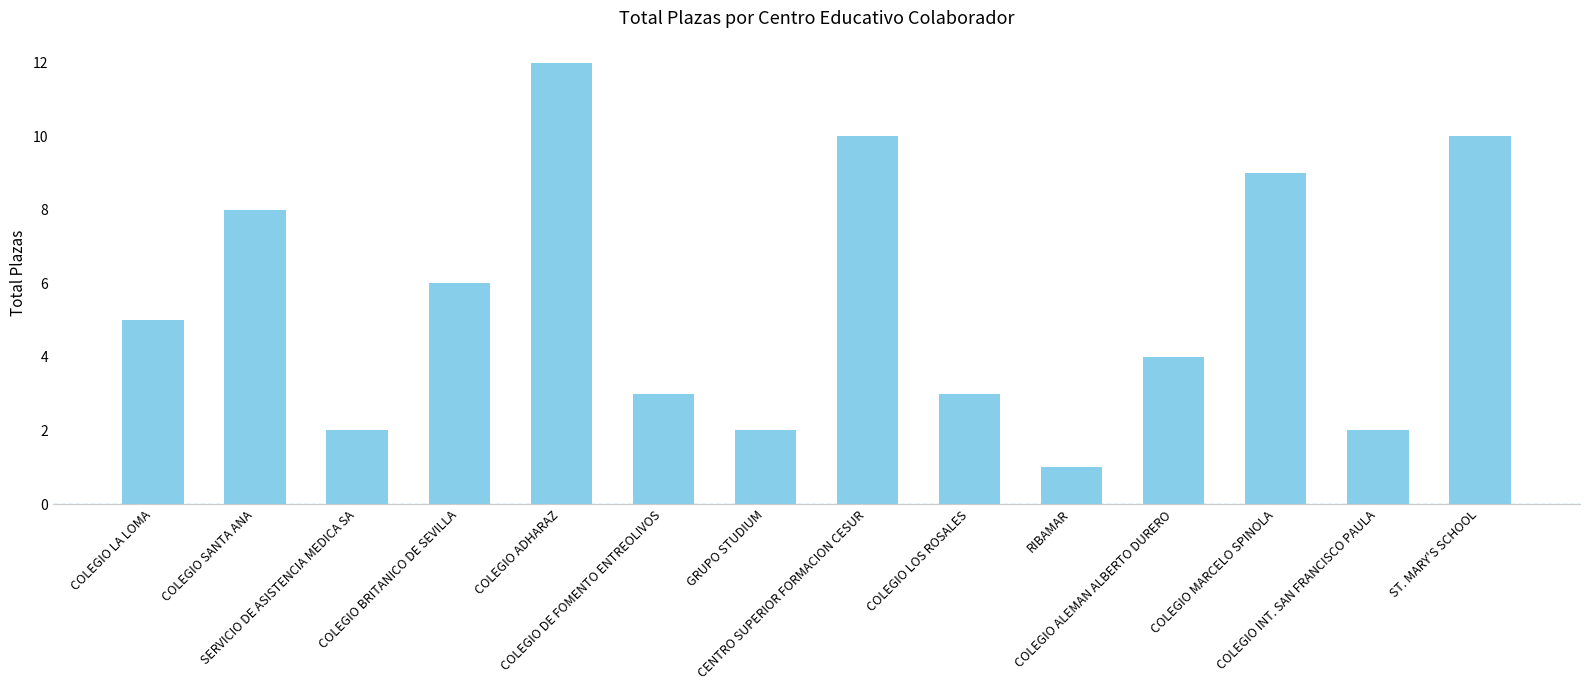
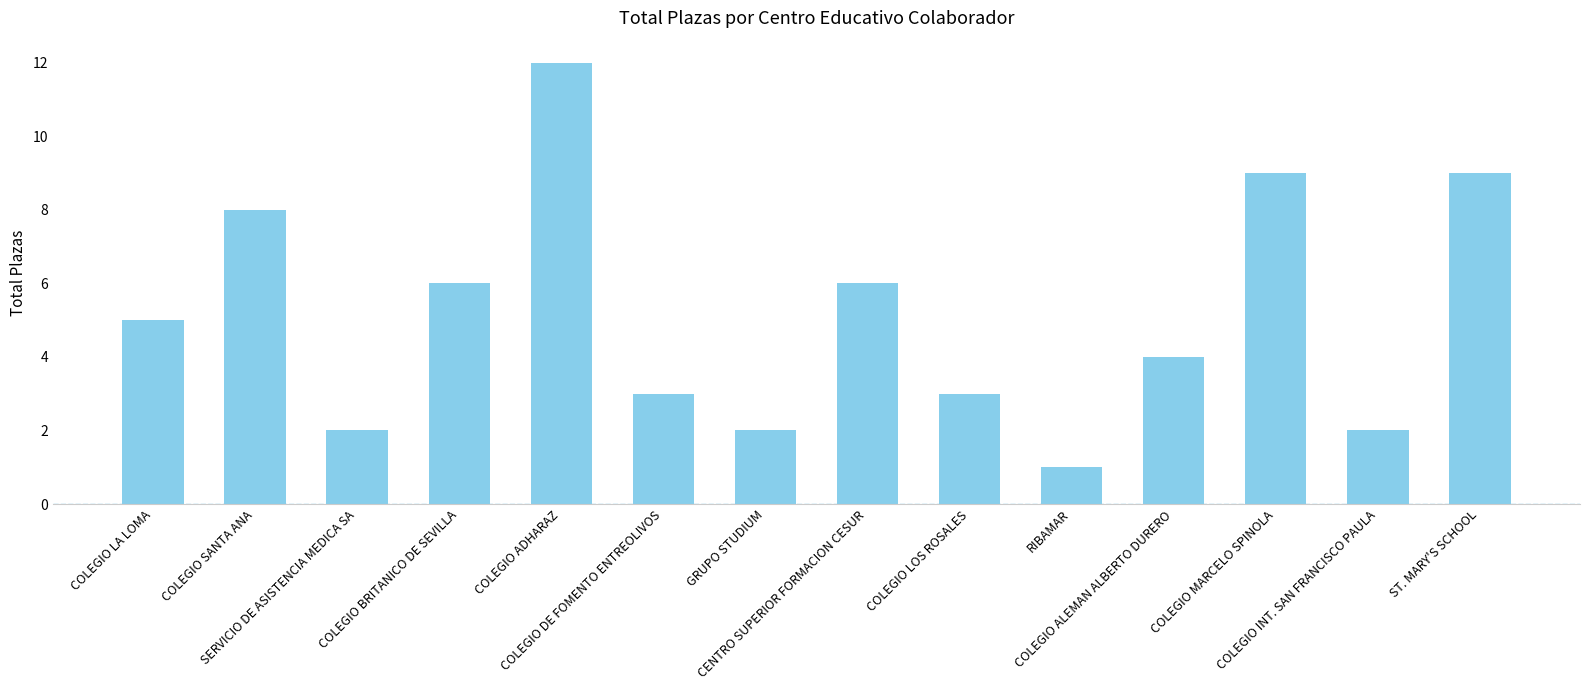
  {
    "COLEGIO LA LOMA": 5,
    "COLEGIO SANTA ANA": 8,
    "SERVICIO DE ASISTENCIA MEDICA SA": 2,
    "COLEGIO BRITANICO DE SEVILLA": 6,
    "COLEGIO ADHARAZ": 12,
    "COLEGIO DE FOMENTO ENTREOLIVOS": 3,
    "GRUPO STUDIUM": 2,
-   "CENTRO SUPERIOR FORMACION CESUR": 10,
+   "CENTRO SUPERIOR FORMACION CESUR": 6,
    "COLEGIO LOS ROSALES": 3,
    "RIBAMAR": 1,
    "COLEGIO ALEMAN ALBERTO DURERO": 4,
    "COLEGIO MARCELO SPINOLA": 9,
    "COLEGIO INT. SAN FRANCISCO PAULA": 2,
-   "ST. MARY'S SCHOOL": 10
+   "ST. MARY'S SCHOOL": 9
  }
